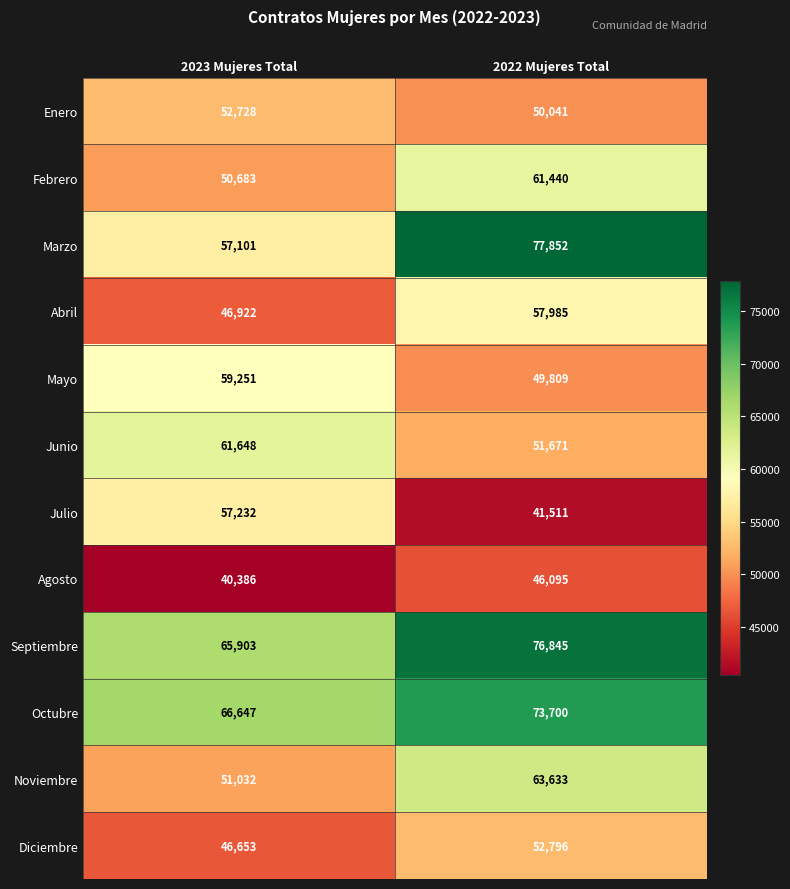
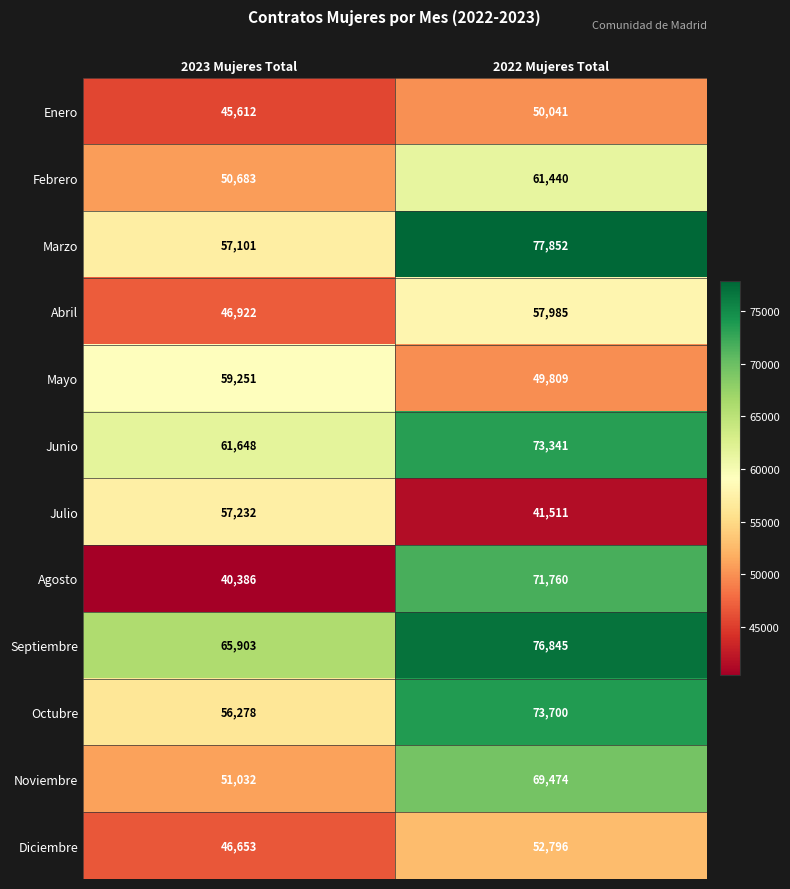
  {
    "Enero": {
-     "2023 Mujeres Total": "52,728",
+     "2023 Mujeres Total": "45,612",
      "2022 Mujeres Total": "50,041"
    },
    "Febrero": {
      "2023 Mujeres Total": "50,683",
      "2022 Mujeres Total": "61,440"
    },
    "Marzo": {
      "2023 Mujeres Total": "57,101",
      "2022 Mujeres Total": "77,852"
    },
    "Abril": {
      "2023 Mujeres Total": "46,922",
      "2022 Mujeres Total": "57,985"
    },
    "Mayo": {
      "2023 Mujeres Total": "59,251",
      "2022 Mujeres Total": "49,809"
    },
    "Junio": {
      "2023 Mujeres Total": "61,648",
-     "2022 Mujeres Total": "51,671"
+     "2022 Mujeres Total": "73,341"
    },
    "Julio": {
      "2023 Mujeres Total": "57,232",
      "2022 Mujeres Total": "41,511"
    },
    "Agosto": {
      "2023 Mujeres Total": "40,386",
-     "2022 Mujeres Total": "46,095"
+     "2022 Mujeres Total": "71,760"
    },
    "Septiembre": {
      "2023 Mujeres Total": "65,903",
      "2022 Mujeres Total": "76,845"
    },
    "Octubre": {
-     "2023 Mujeres Total": "66,647",
+     "2023 Mujeres Total": "56,278",
      "2022 Mujeres Total": "73,700"
    },
    "Noviembre": {
      "2023 Mujeres Total": "51,032",
-     "2022 Mujeres Total": "63,633"
+     "2022 Mujeres Total": "69,474"
    },
    "Diciembre": {
      "2023 Mujeres Total": "46,653",
      "2022 Mujeres Total": "52,796"
    }
  }
